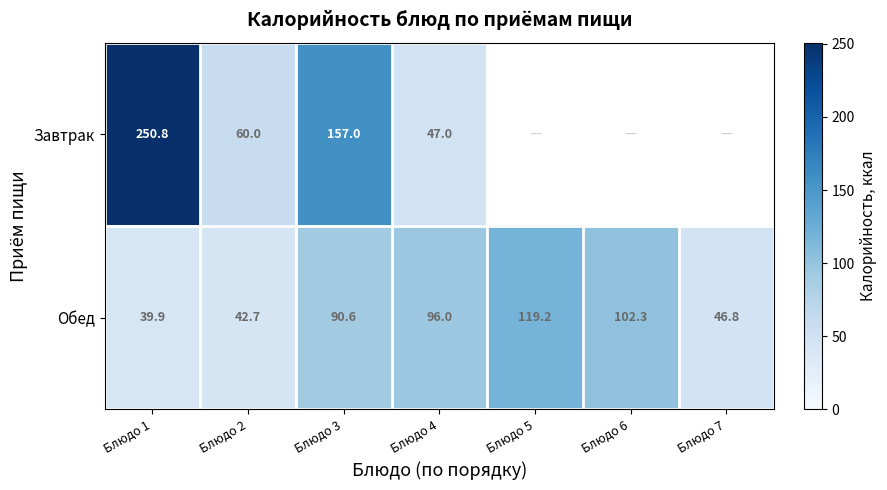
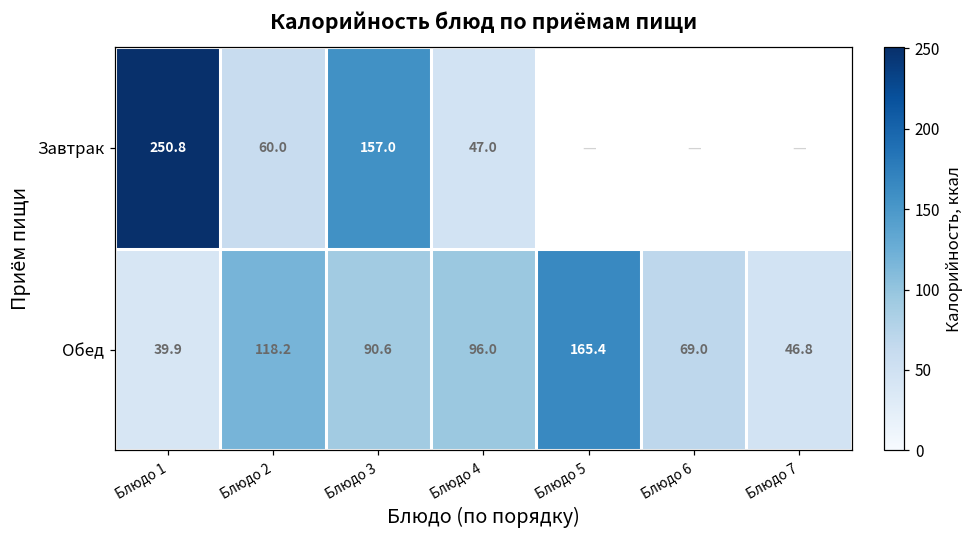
  {
    "Завтрак": {
      "Блюдо 1": 250.8,
      "Блюдо 2": 60.0,
      "Блюдо 3": 157.0,
      "Блюдо 4": 47.0
    },
    "Обед": {
      "Блюдо 1": 39.9,
-     "Блюдо 2": 42.7,
+     "Блюдо 2": 118.2,
      "Блюдо 3": 90.6,
      "Блюдо 4": 96.0,
-     "Блюдо 5": 119.2,
-     "Блюдо 6": 102.3,
+     "Блюдо 5": 165.4,
+     "Блюдо 6": 69.0,
      "Блюдо 7": 46.8
    }
  }
